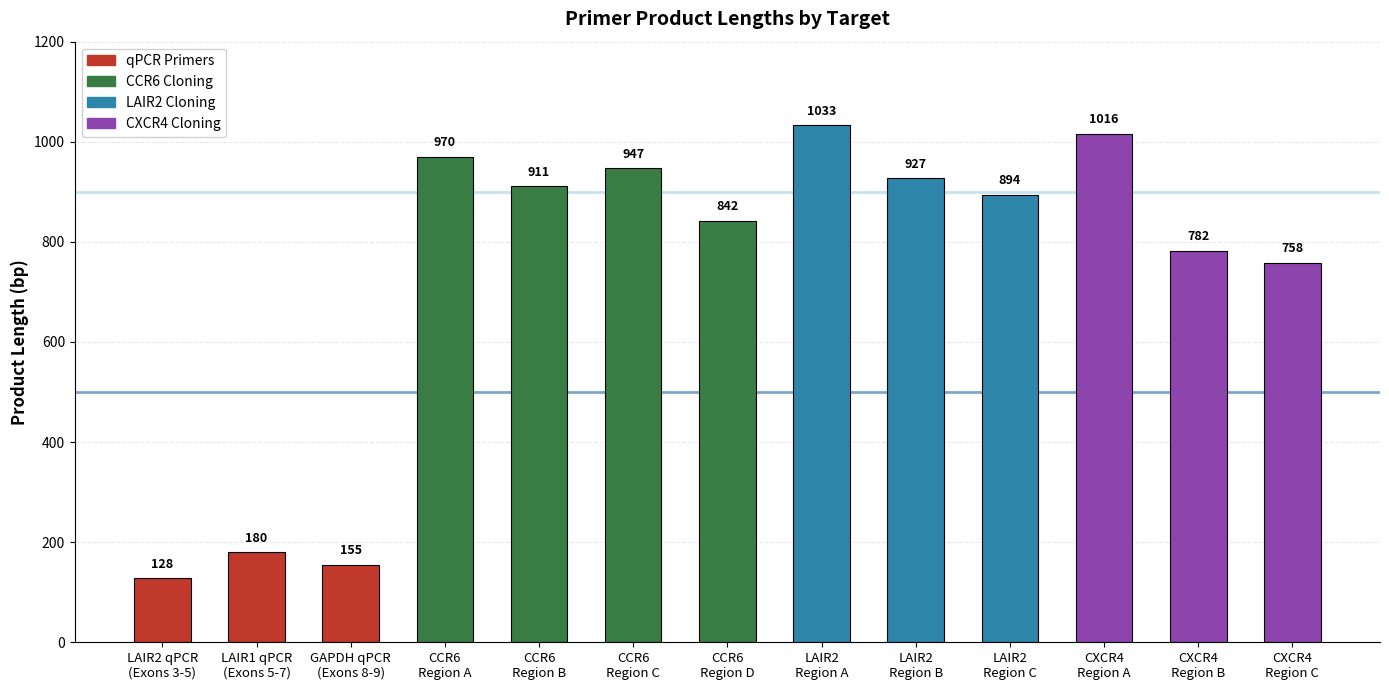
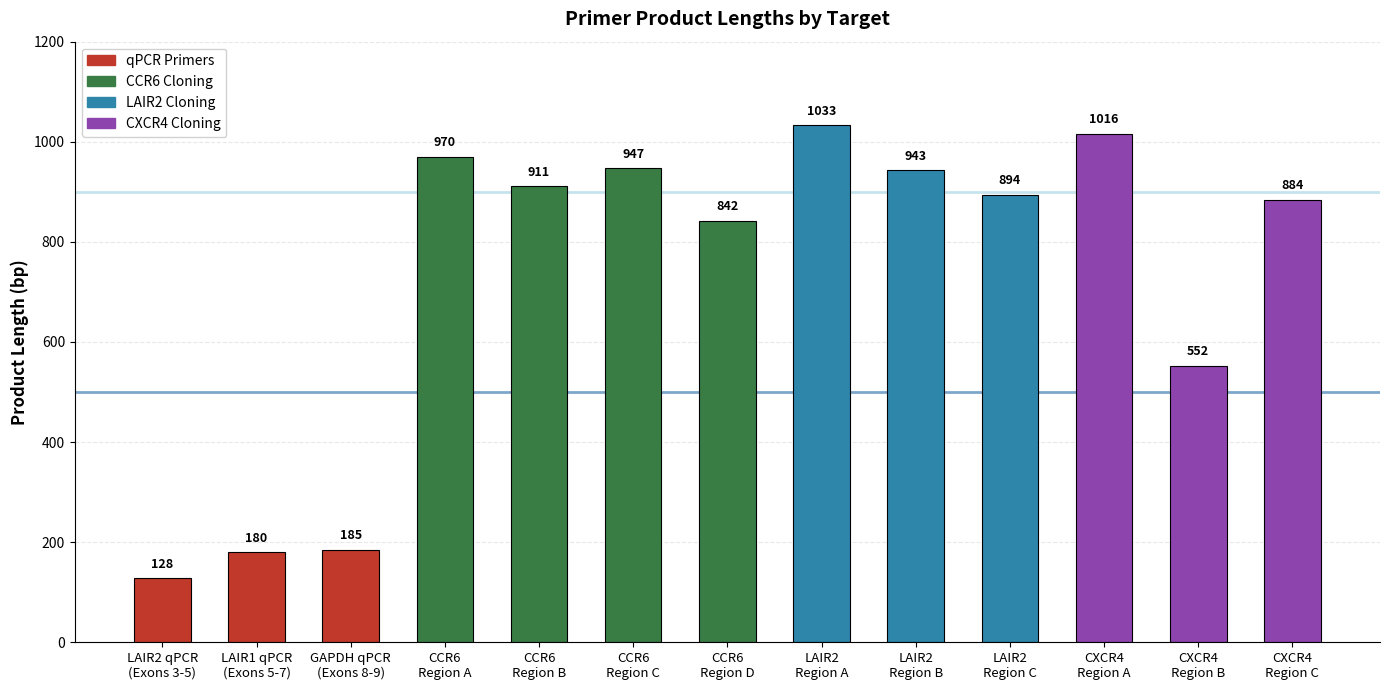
  {
    "LAIR2 qPCR (Exons 3-5)": 128,
    "LAIR1 qPCR (Exons 5-7)": 180,
-   "GAPDH qPCR (Exons 8-9)": 155,
+   "GAPDH qPCR (Exons 8-9)": 185,
    "CCR6 Region A": 970,
    "CCR6 Region B": 911,
    "CCR6 Region C": 947,
    "CCR6 Region D": 842,
    "LAIR2 Region A": 1033,
-   "LAIR2 Region B": 927,
+   "LAIR2 Region B": 943,
    "LAIR2 Region C": 894,
    "CXCR4 Region A": 1016,
-   "CXCR4 Region B": 782,
-   "CXCR4 Region C": 758
+   "CXCR4 Region B": 552,
+   "CXCR4 Region C": 884
  }
